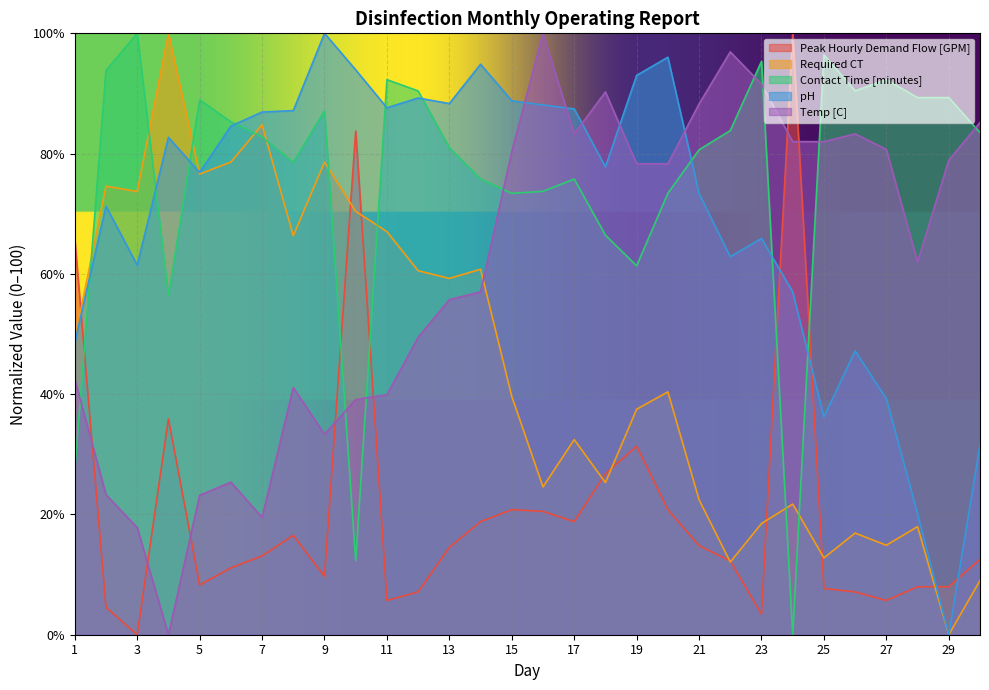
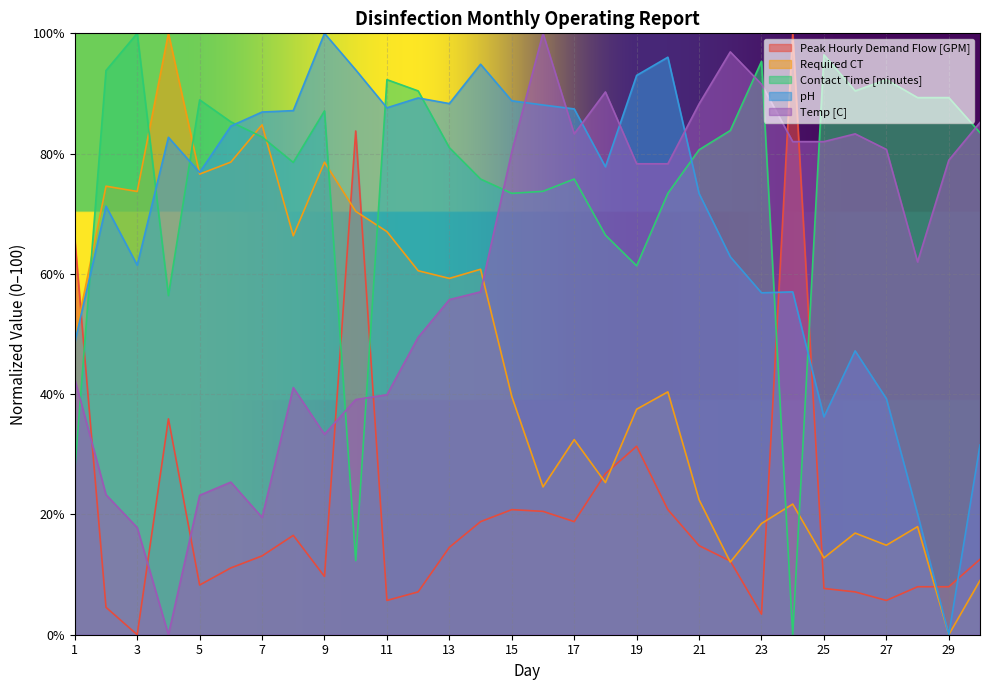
  {
    "Peak Hourly Demand Flow [GPM]": {
      "1": "66%",
      "3": "0%",
      "5": "8%",
      "7": "13%",
      "9": "10%",
      "11": "6%",
      "13": "15%",
      "15": "21%",
      "17": "19%",
      "19": "31%",
      "21": "15%",
      "23": "3%",
      "25": "8%",
      "27": "6%",
      "29": "8%"
    },
    "Required CT": {
      "1": "49%",
      "3": "74%",
      "7": "85%",
      "9": "79%",
      "11": "67%",
      "13": "59%",
      "15": "40%",
      "17": "32%",
      "19": "37%",
      "21": "22%",
      "23": "18%",
      "25": "13%",
      "27": "15%"
    },
    "Contact Time [minutes]": {
      "1": "27%",
      "3": "100%",
      "5": "89%",
      "7": "83%",
      "9": "87%",
      "11": "92%",
      "13": "81%",
      "15": "73%",
      "17": "76%",
      "19": "61%",
      "21": "81%",
      "23": "95%"
    },
    "pH": {
      "1": "49%",
      "3": "61%",
      "7": "87%",
      "9": "100%",
      "11": "88%",
      "13": "88%",
      "15": "89%",
      "17": "87%",
      "19": "93%",
      "21": "73%",
-     "23": "66%",
+     "23": "57%",
      "25": "36%",
      "27": "39%"
    },
    "Temp [C]": {
      "1": "42%",
      "3": "18%",
      "5": "23%",
      "7": "20%",
      "9": "33%",
      "11": "40%",
      "13": "56%",
      "15": "80%",
      "17": "83%",
      "19": "78%",
      "21": "88%",
      "23": "92%",
      "25": "82%",
      "27": "81%",
      "29": "79%"
    }
  }
